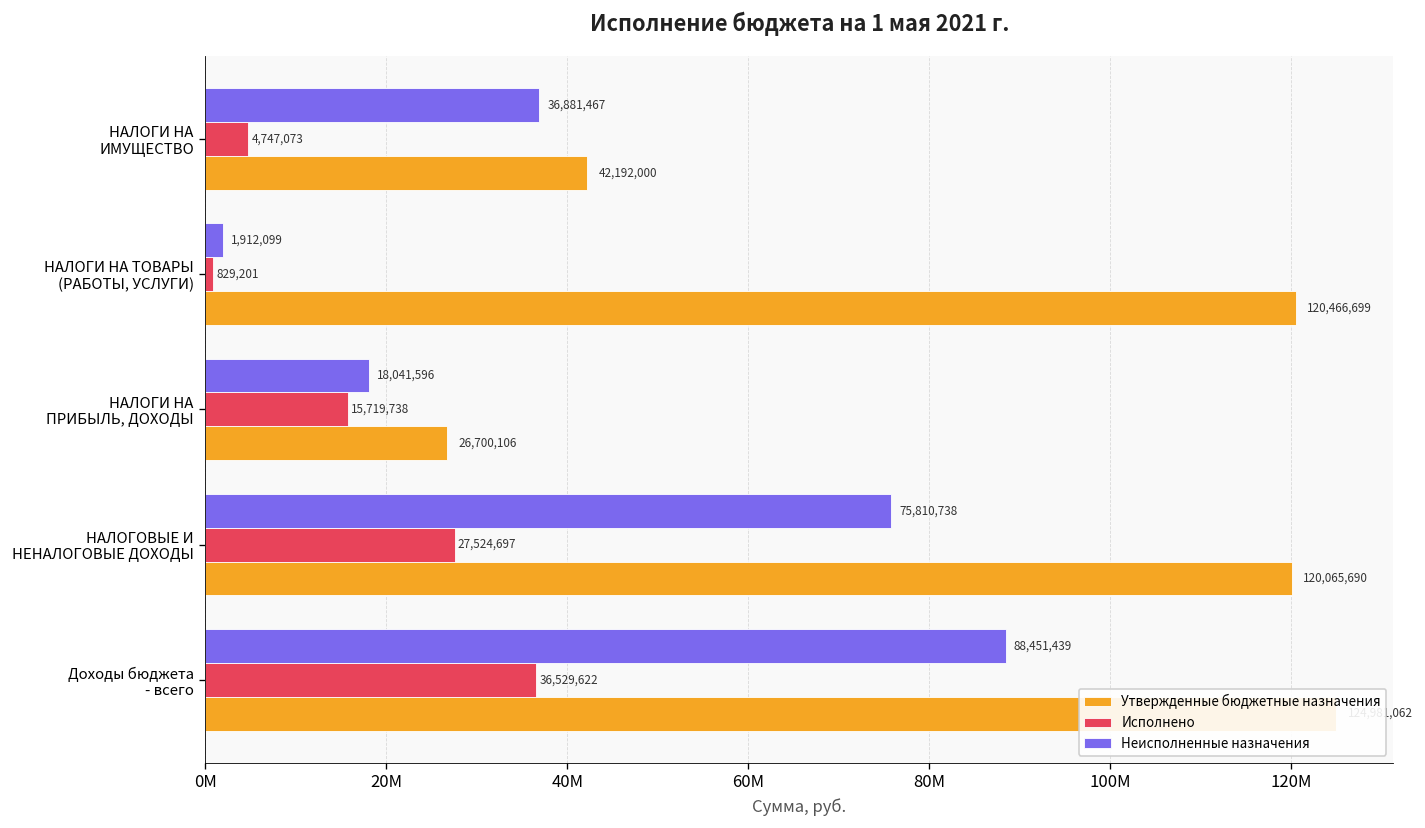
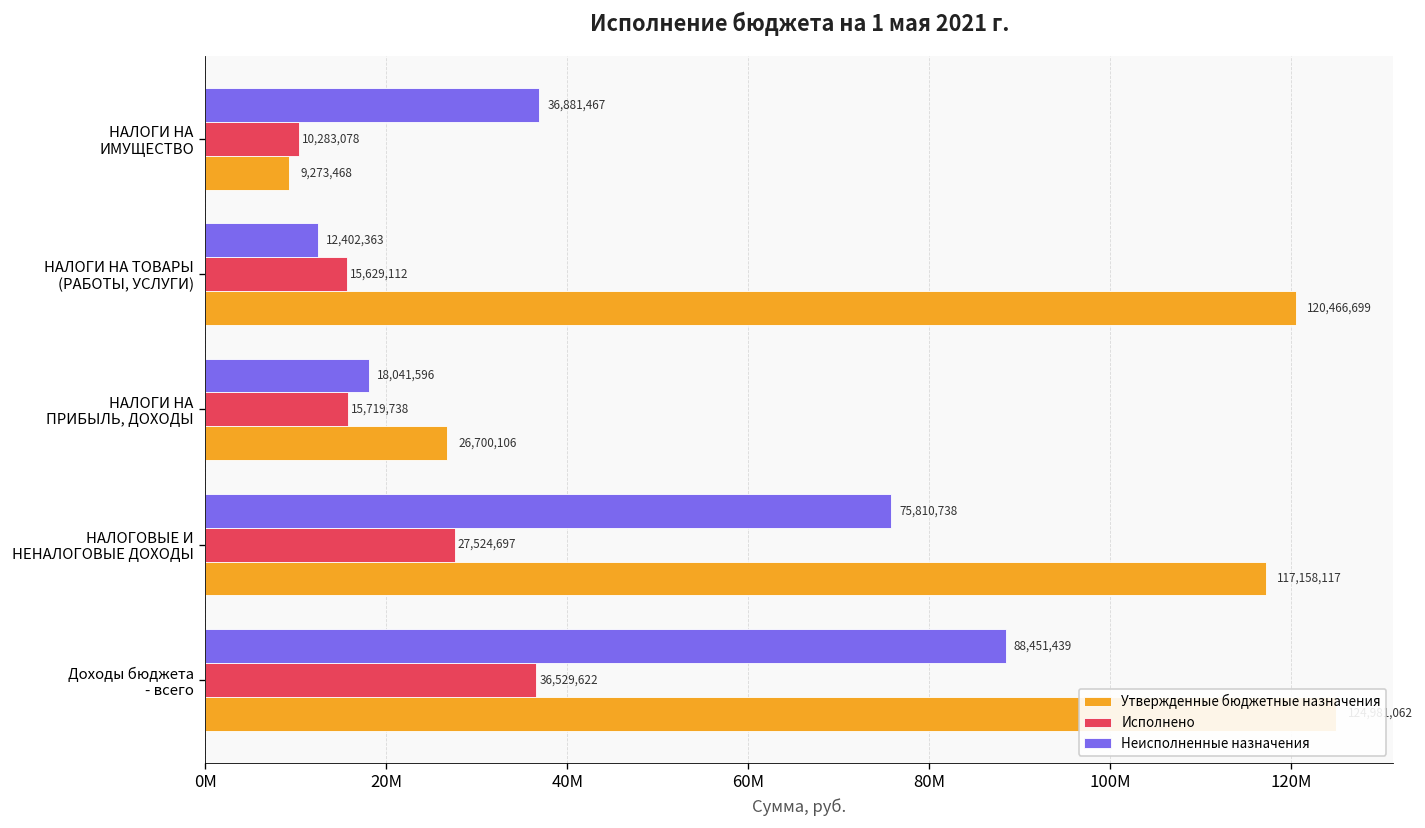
  {
    "Утвержденные бюджетные назначения": {
-     "НАЛОГИ НА ИМУЩЕСТВО": "42,192,000",
+     "НАЛОГИ НА ИМУЩЕСТВО": "9,273,468",
      "НАЛОГИ НА ТОВАРЫ (РАБОТЫ, УСЛУГИ)": "120,466,699",
      "НАЛОГИ НА ПРИБЫЛЬ, ДОХОДЫ": "26,700,106",
-     "НАЛОГОВЫЕ И НЕНАЛОГОВЫЕ ДОХОДЫ": "120,065,690"
+     "НАЛОГОВЫЕ И НЕНАЛОГОВЫЕ ДОХОДЫ": "117,158,117"
    },
    "Исполнено": {
-     "НАЛОГИ НА ИМУЩЕСТВО": "4,747,073",
-     "НАЛОГИ НА ТОВАРЫ (РАБОТЫ, УСЛУГИ)": "829,201",
+     "НАЛОГИ НА ИМУЩЕСТВО": "10,283,078",
+     "НАЛОГИ НА ТОВАРЫ (РАБОТЫ, УСЛУГИ)": "15,629,112",
      "НАЛОГИ НА ПРИБЫЛЬ, ДОХОДЫ": "15,719,738",
      "НАЛОГОВЫЕ И НЕНАЛОГОВЫЕ ДОХОДЫ": "27,524,697",
      "Доходы бюджета - всего": "36,529,622"
    },
    "Неисполненные назначения": {
      "НАЛОГИ НА ИМУЩЕСТВО": "36,881,467",
-     "НАЛОГИ НА ТОВАРЫ (РАБОТЫ, УСЛУГИ)": "1,912,099",
+     "НАЛОГИ НА ТОВАРЫ (РАБОТЫ, УСЛУГИ)": "12,402,363",
      "НАЛОГИ НА ПРИБЫЛЬ, ДОХОДЫ": "18,041,596",
      "НАЛОГОВЫЕ И НЕНАЛОГОВЫЕ ДОХОДЫ": "75,810,738",
      "Доходы бюджета - всего": "88,451,439"
    }
  }
